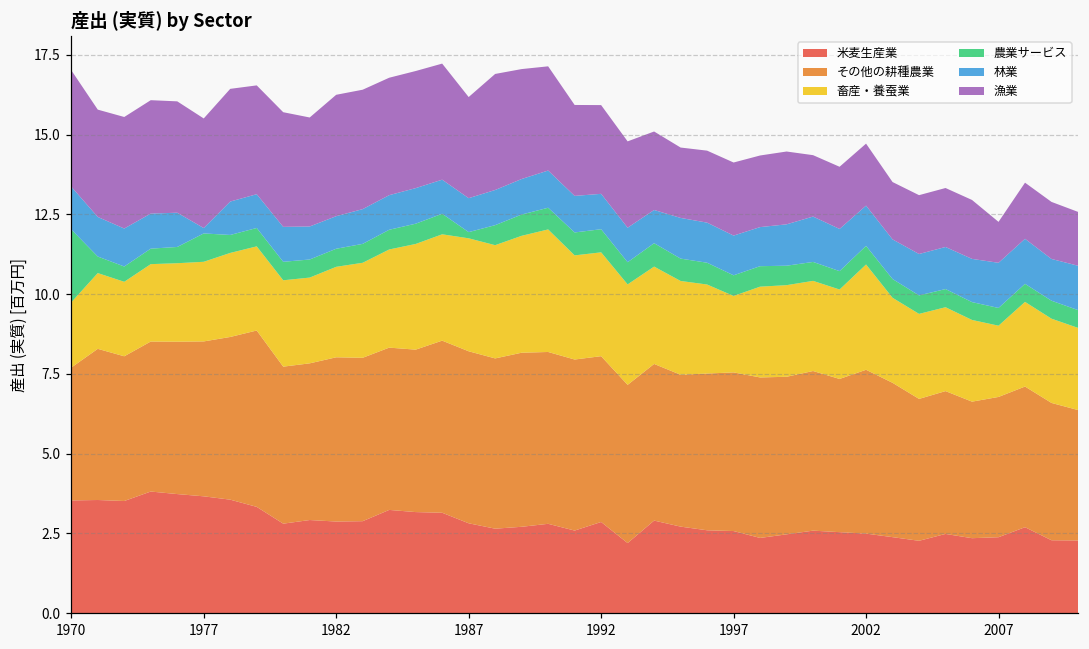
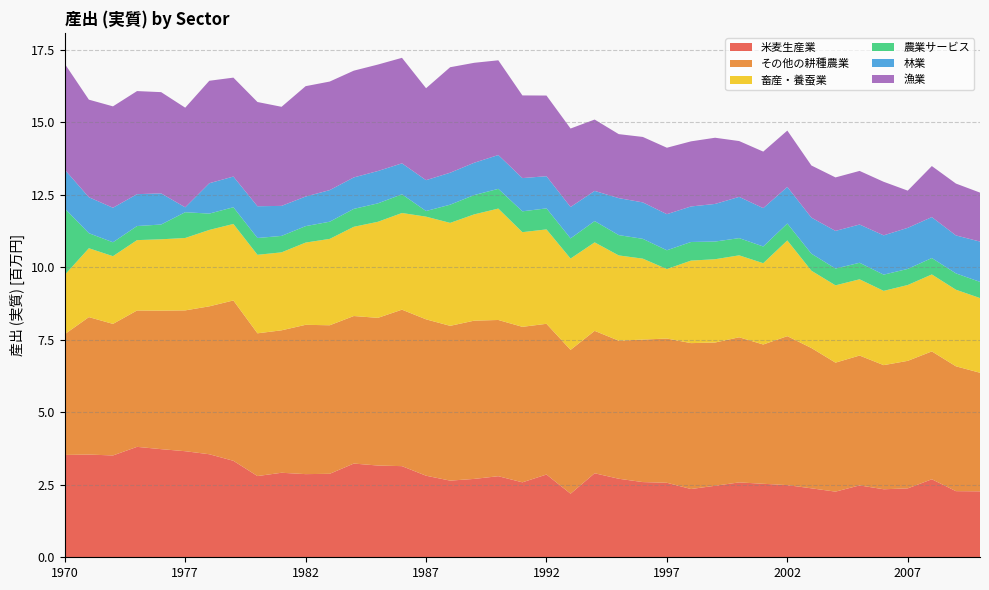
  {
    "畜産・養蚕業": {
      "1970": 2.0,
      "1977": 2.5,
      "1982": 2.8,
      "1987": 3.5,
      "1992": 3.3,
      "1997": 2.4,
      "2002": 3.3,
-     "2007": 2.2
+     "2007": 2.6
    },
    "農業サービス": {
      "1970": 2.3,
      "1977": 0.9,
      "1982": 0.6,
      "1987": 0.2,
      "1992": 0.7,
      "1997": 0.6,
      "2002": 0.6,
      "2007": 0.6
    },
    "林業": {
      "1970": 1.3,
      "1977": 0.2,
      "1982": 1.0,
      "1987": 1.1,
      "1992": 1.1,
      "1997": 1.2,
      "2002": 1.3,
      "2007": 1.4
    },
    "漁業": {
      "1970": 3.7,
      "1977": 3.4,
      "1982": 3.8,
      "1987": 3.2,
      "1992": 2.8,
      "1997": 2.3,
      "2002": 1.9,
      "2007": 1.3
    }
  }
